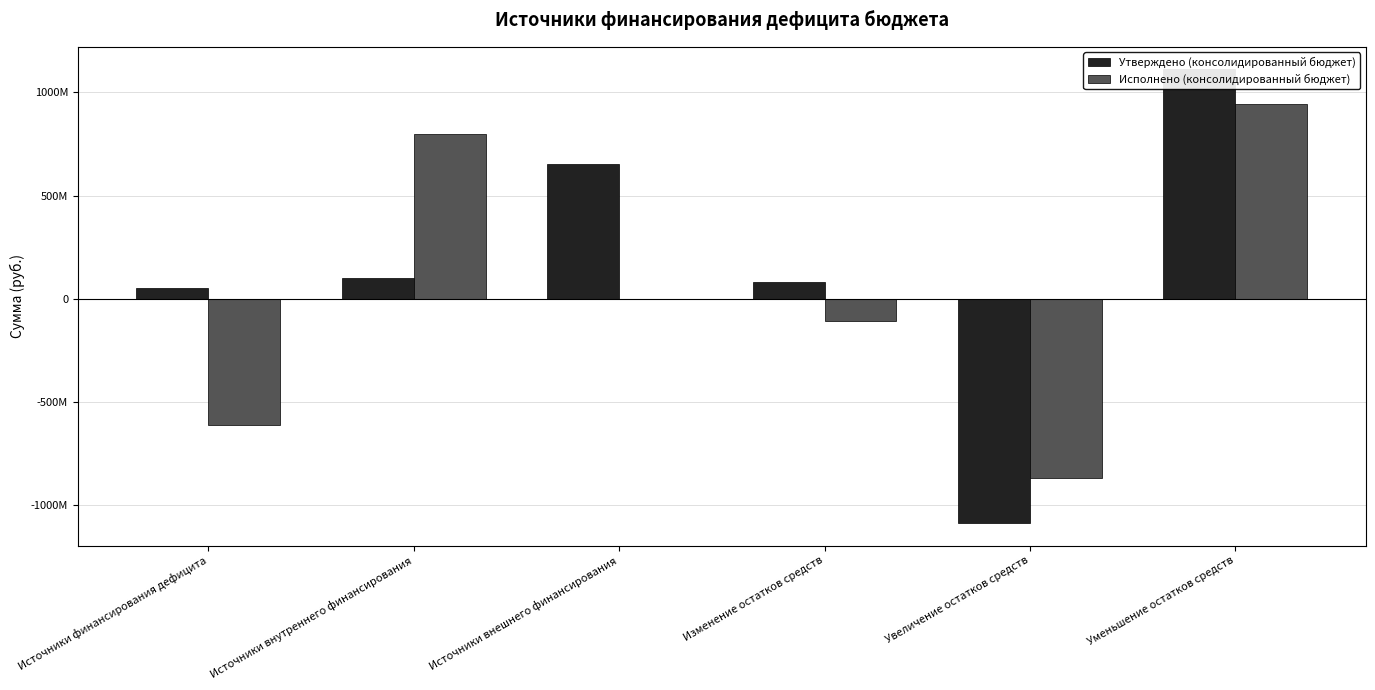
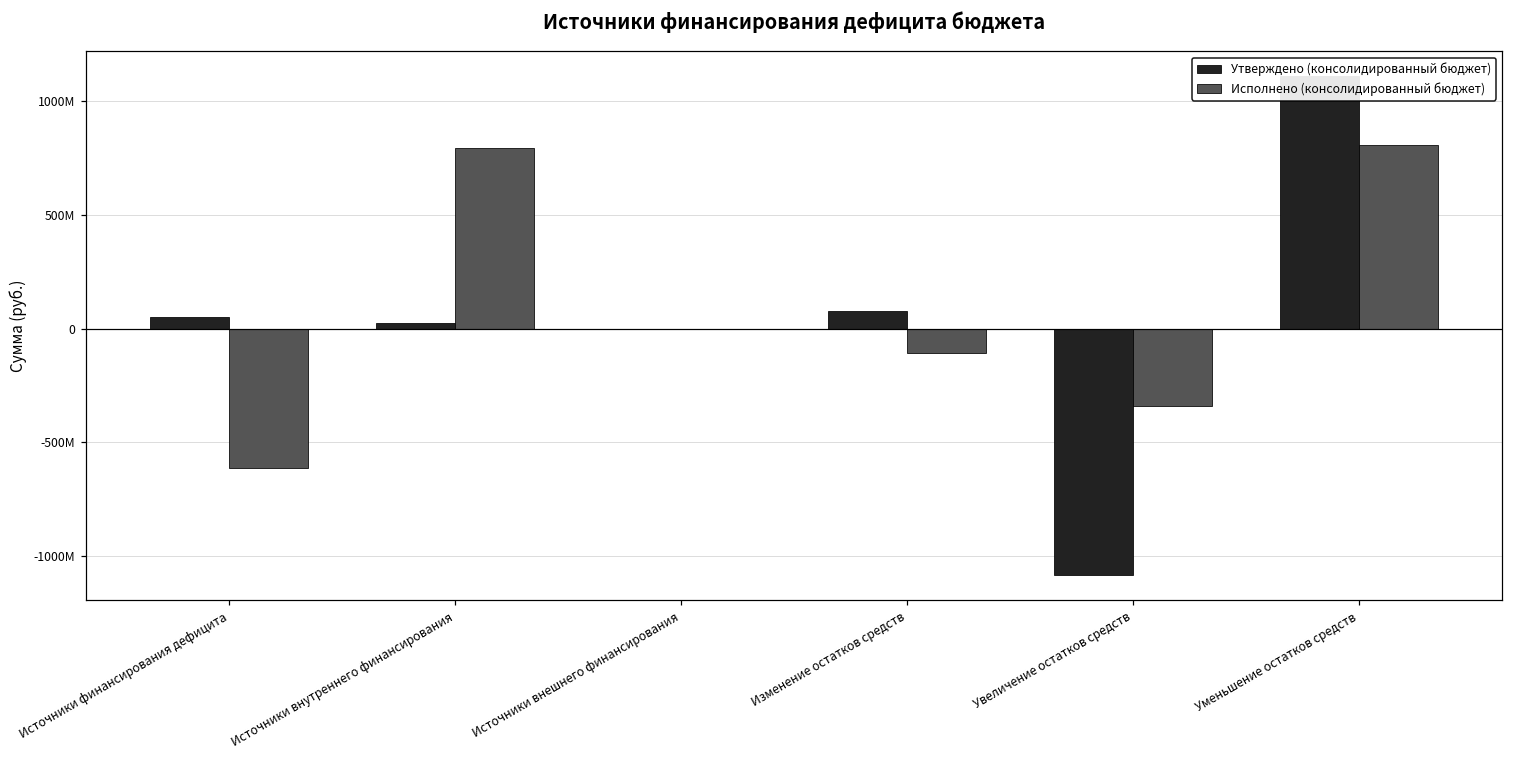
  {
    "Утверждено (консолидированный бюджет)": {
      "Источники финансирования дефицита": 50000000,
-     "Источники внутреннего финансирования": 100000000,
-     "Источники внешнего финансирования": 650000000,
+     "Источники внутреннего финансирования": 20000000,
+     "Источники внешнего финансирования": 0,
      "Изменение остатков средств": 80000000,
      "Увеличение остатков средств": -1080000000
    },
    "Исполнено (консолидированный бюджет)": {
      "Источники финансирования дефицита": -610000000,
      "Источники внутреннего финансирования": 800000000,
      "Источники внешнего финансирования": 0,
      "Изменение остатков средств": -110000000,
-     "Увеличение остатков средств": -870000000,
-     "Уменьшение остатков средств": 940000000
+     "Увеличение остатков средств": -340000000,
+     "Уменьшение остатков средств": 810000000
    }
  }
